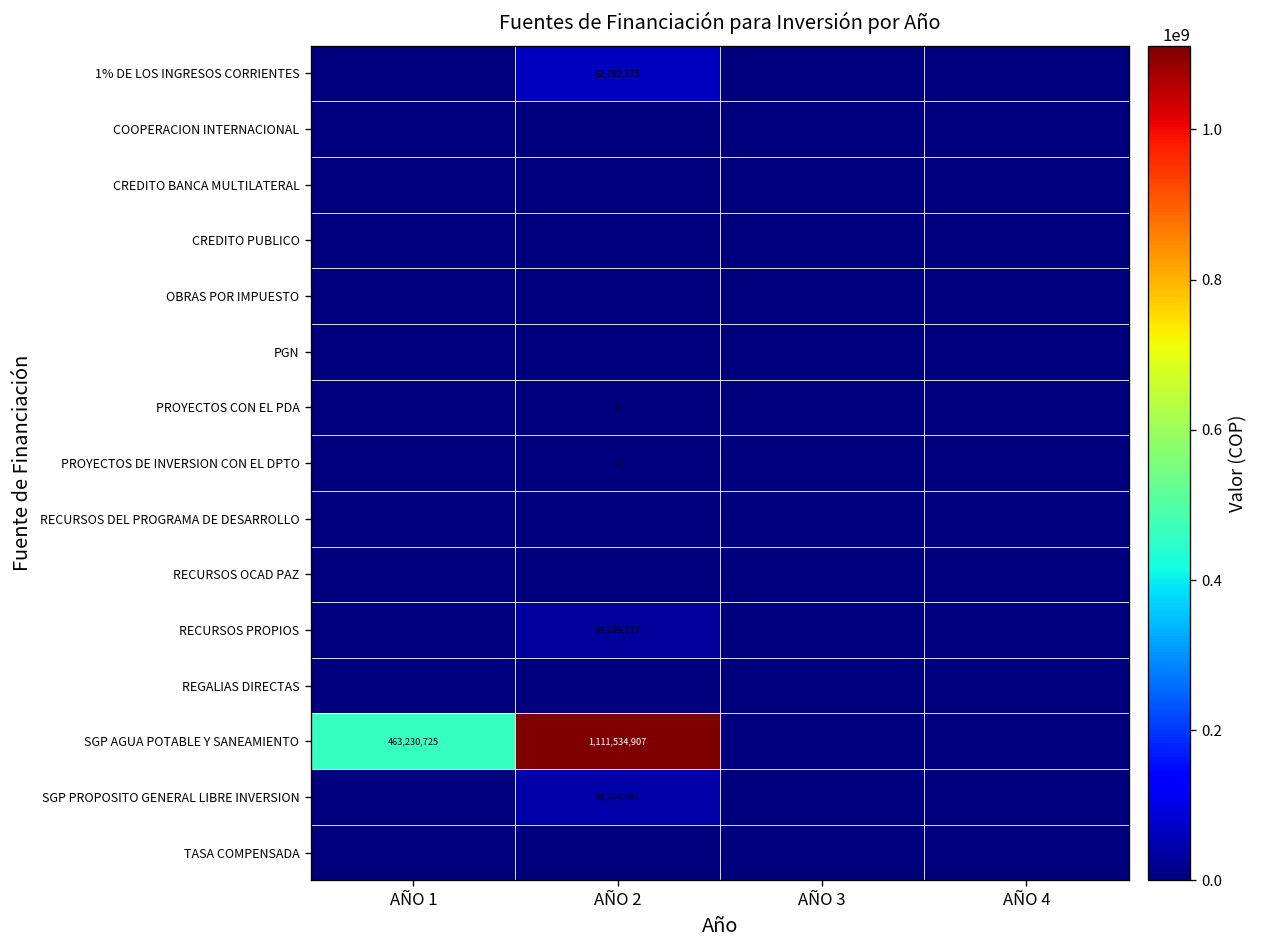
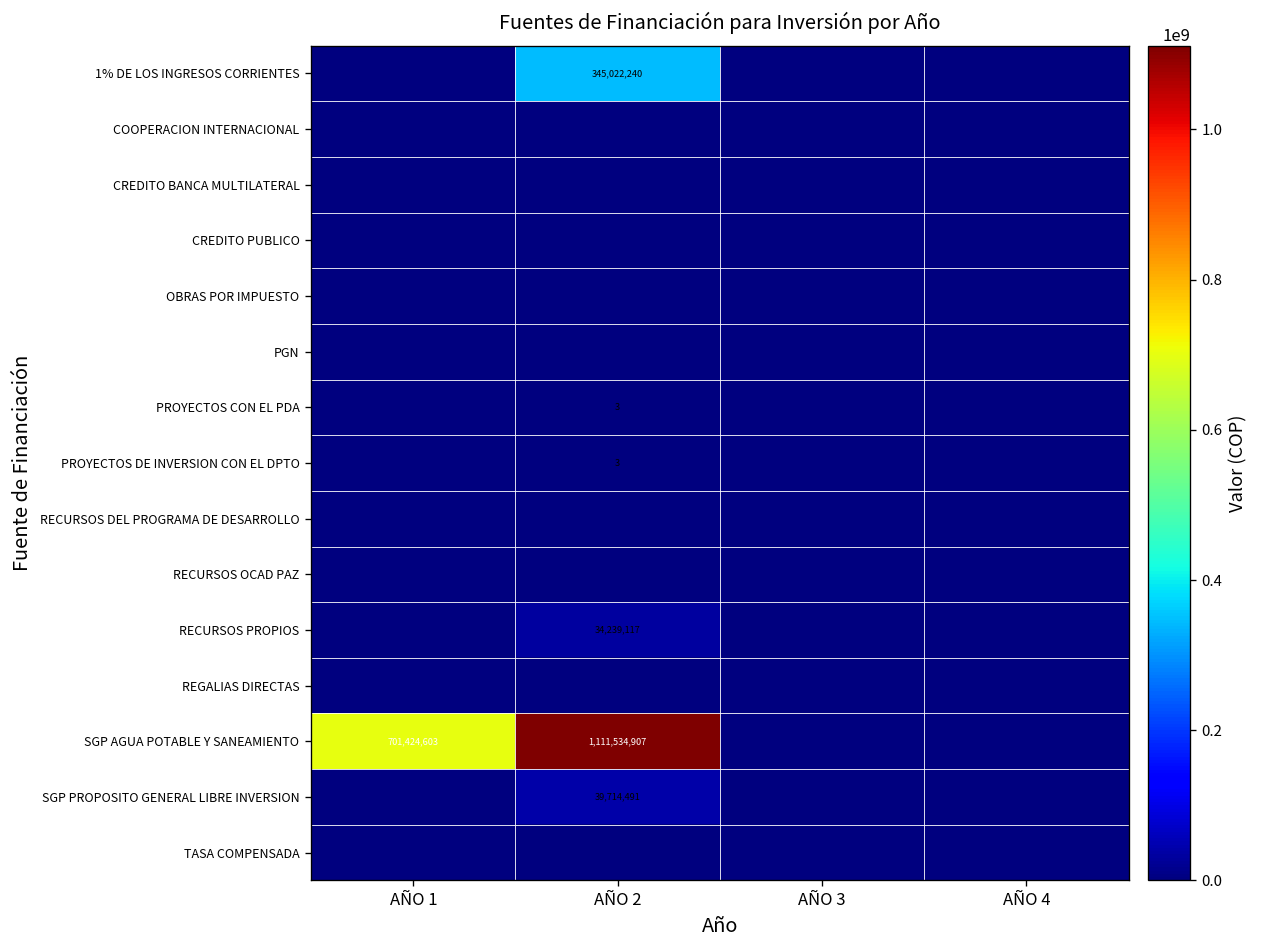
  {
    "1% DE LOS INGRESOS CORRIENTES": {
-     "AÑO 2": "62,782,175"
+     "AÑO 2": "345,022,240"
    },
    "PROYECTOS CON EL PDA": {
      "AÑO 2": "3"
    },
    "PROYECTOS DE INVERSION CON EL DPTO": {
      "AÑO 2": "3"
    },
    "RECURSOS PROPIOS": {
      "AÑO 2": "34,239,117"
    },
    "SGP AGUA POTABLE Y SANEAMIENTO": {
-     "AÑO 1": "463,230,725",
+     "AÑO 1": "701,424,603",
      "AÑO 2": "1,111,534,907"
    },
    "SGP PROPOSITO GENERAL LIBRE INVERSION": {
      "AÑO 2": "39,714,491"
    }
  }
